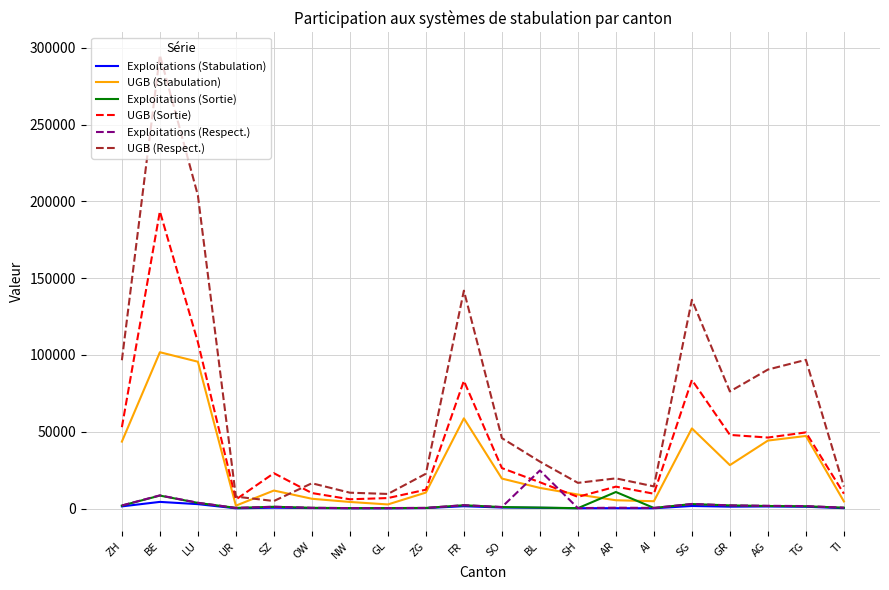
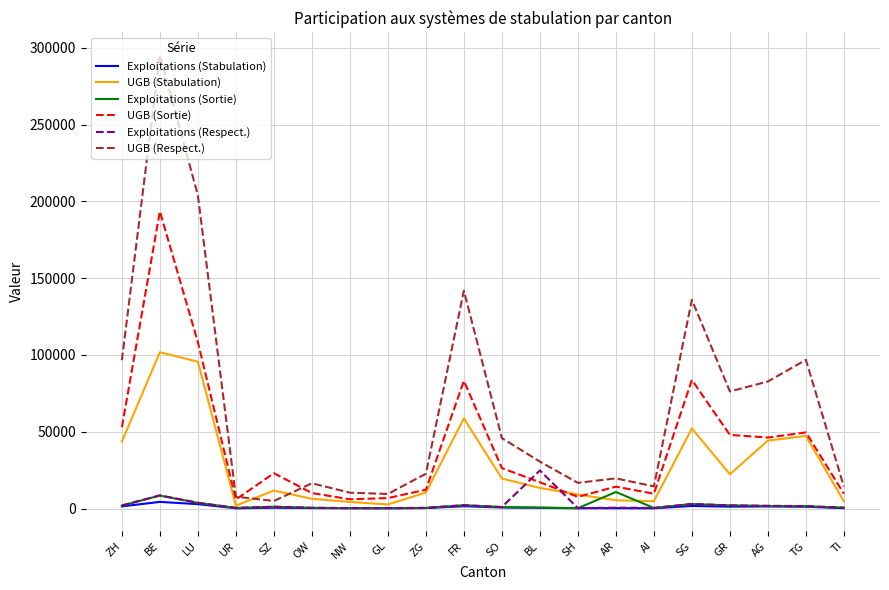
  {
    "Exploitations (Stabulation)": {
      "BE": 4000
    },
    "UGB (Stabulation)": {
      "ZH": 44000,
      "BE": 102000,
      "LU": 96000,
      "SZ": 12000,
      "OW": 6000,
      "NW": 4000,
      "GL": 3000,
      "ZG": 10000,
      "FR": 59000,
      "SO": 20000,
      "BL": 13000,
      "AR": 5000,
      "AI": 5000,
      "SG": 52000,
-     "GR": 28000,
+     "GR": 22000,
      "AG": 44000,
      "TG": 47000,
      "TI": 5000
    },
    "Exploitations (Sortie)": {
      "AR": 11000
    },
    "UGB (Sortie)": {
      "ZH": 53000,
      "BE": 193000,
      "LU": 108000,
      "UR": 6000,
      "SZ": 23000,
      "OW": 10000,
      "NW": 6000,
      "GL": 7000,
      "ZG": 12000,
      "FR": 83000,
      "SO": 26000,
      "BL": 17000,
      "AR": 14000,
      "AI": 10000,
      "SG": 84000,
      "GR": 48000,
      "AG": 46000,
      "TG": 50000,
      "TI": 10000
    },
    "Exploitations (Respect.)": {
      "BL": 25000
    },
    "UGB (Respect.)": {
      "ZH": 97000,
      "LU": 204000,
      "UR": 8000,
      "SZ": 5000,
      "OW": 16000,
      "NW": 10000,
      "GL": 10000,
      "ZG": 23000,
      "FR": 142000,
      "SO": 46000,
      "BL": 31000,
      "SH": 17000,
      "AR": 20000,
      "AI": 14000,
      "SG": 136000,
      "GR": 76000,
-     "AG": 90000,
+     "AG": 83000,
      "TG": 97000,
      "TI": 14000
    }
  }
